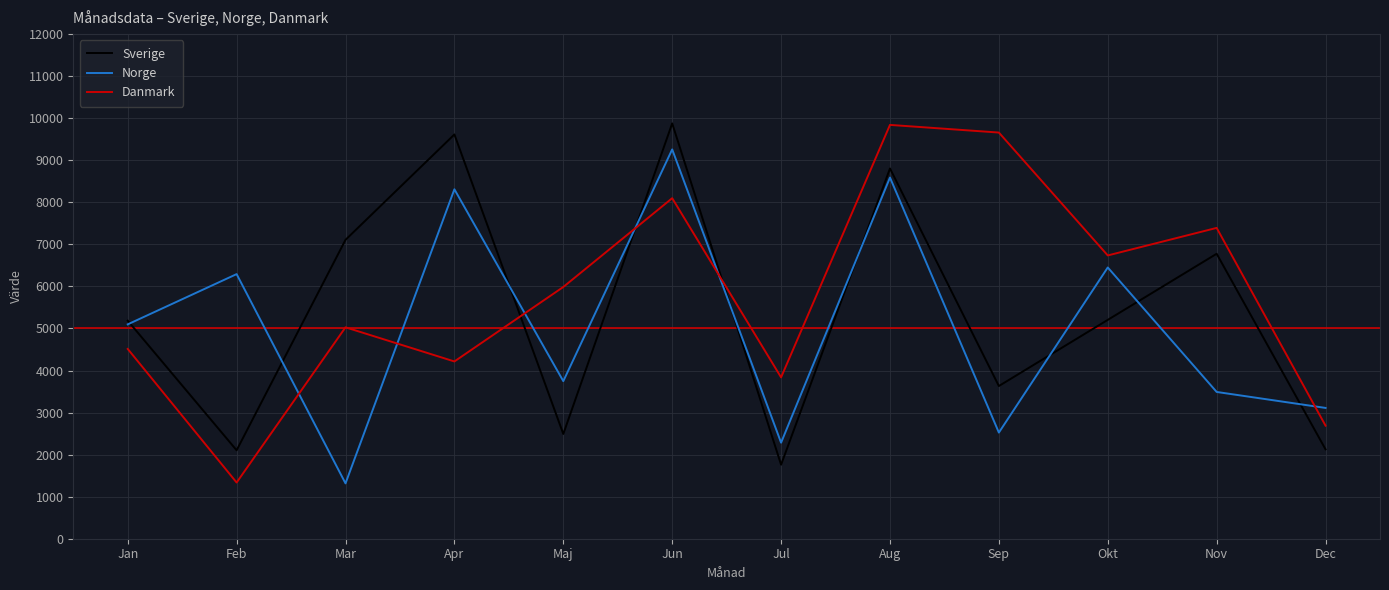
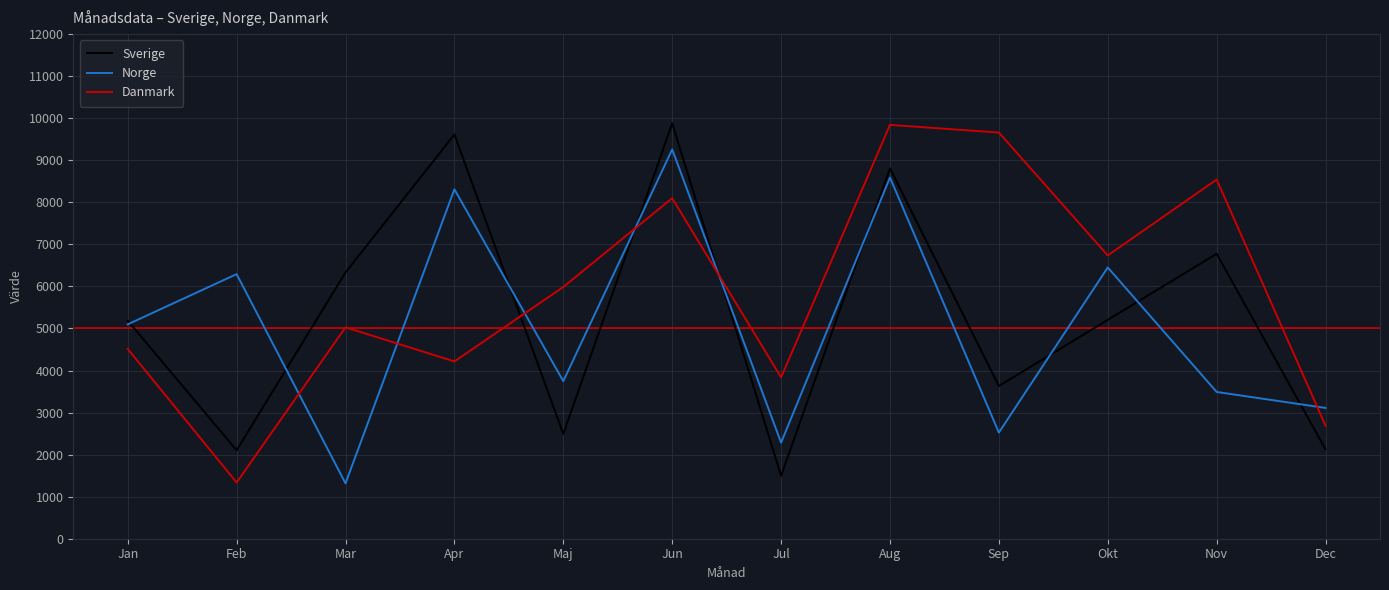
  {
    "Sverige": {
      "Jan": 5200,
      "Feb": 2100,
-     "Mar": 7100,
+     "Mar": 6300,
      "Apr": 9600,
      "Maj": 2500,
      "Jun": 9900,
-     "Jul": 1800,
+     "Jul": 1500,
      "Aug": 8800,
      "Sep": 3600,
      "Okt": 5200,
      "Nov": 6800,
      "Dec": 2100
    },
    "Norge": {
      "Jan": 5100,
      "Feb": 6300,
      "Mar": 1300,
      "Apr": 8300,
      "Maj": 3700,
      "Jun": 9300,
      "Jul": 2300,
      "Aug": 8600,
      "Sep": 2500,
      "Okt": 6500,
      "Nov": 3500,
      "Dec": 3100
    },
    "Danmark": {
      "Jan": 4500,
      "Feb": 1300,
      "Mar": 5000,
      "Apr": 4200,
      "Maj": 6000,
      "Jun": 8100,
      "Jul": 3800,
      "Aug": 9800,
      "Sep": 9700,
      "Okt": 6700,
-     "Nov": 7400,
+     "Nov": 8500,
      "Dec": 2700
    }
  }
